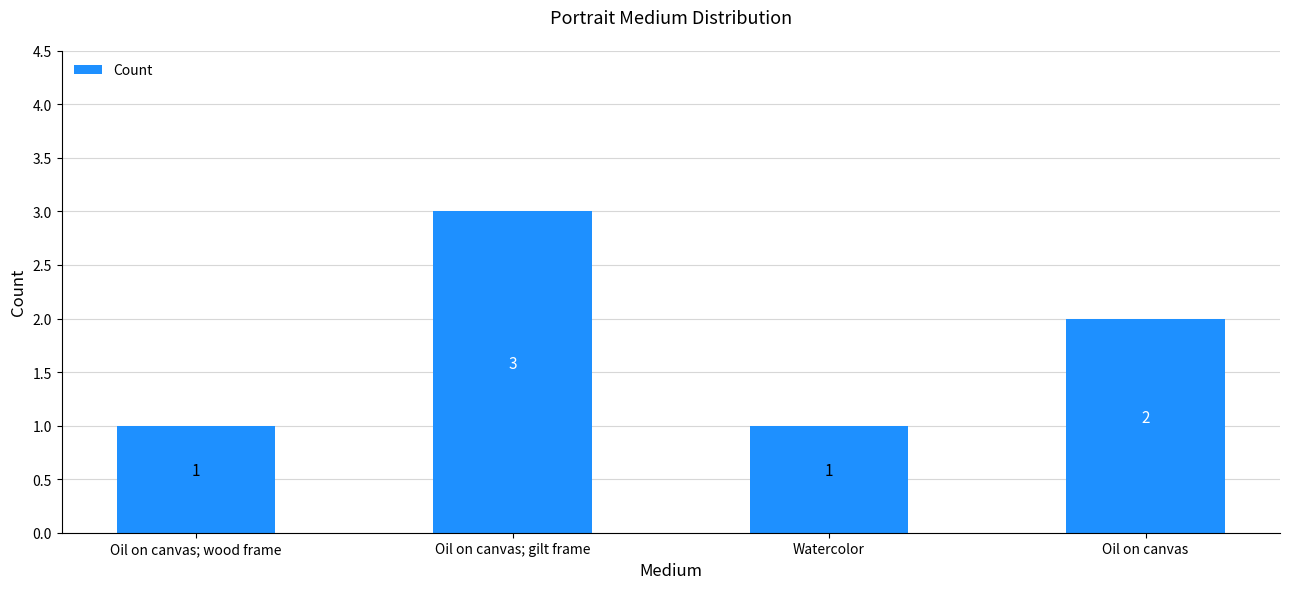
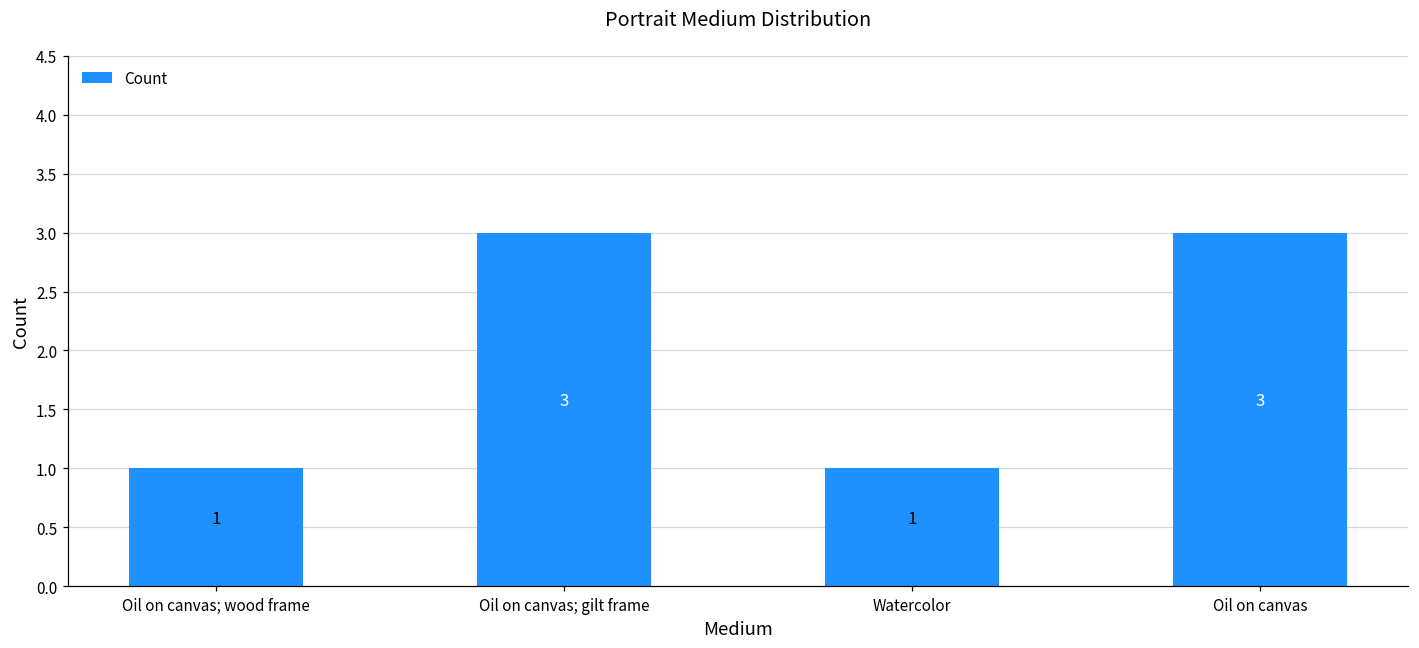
  {
    "Oil on canvas; wood frame": 1,
    "Oil on canvas; gilt frame": 3,
    "Watercolor": 1,
-   "Oil on canvas": 2
+   "Oil on canvas": 3
  }
